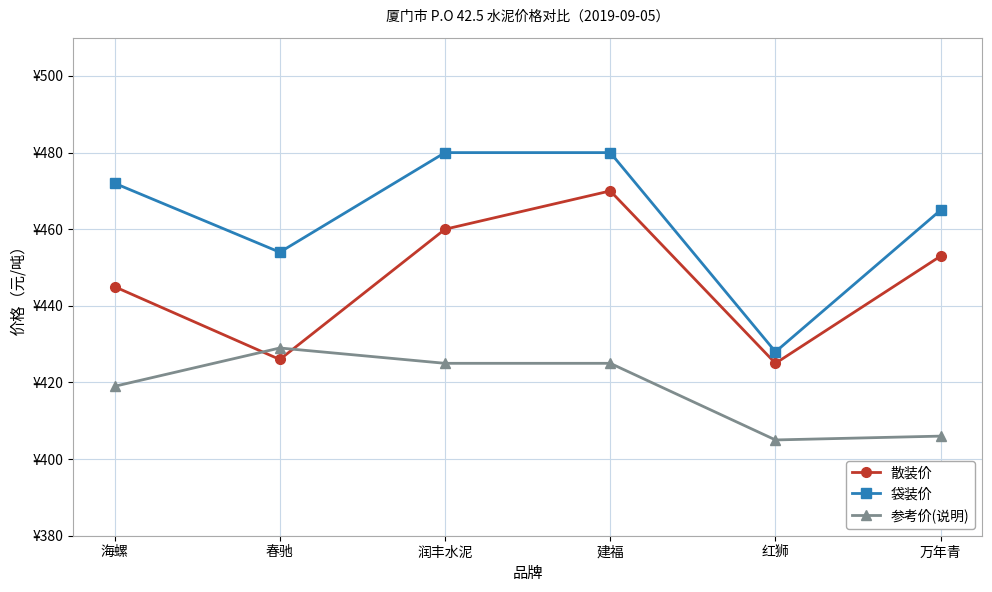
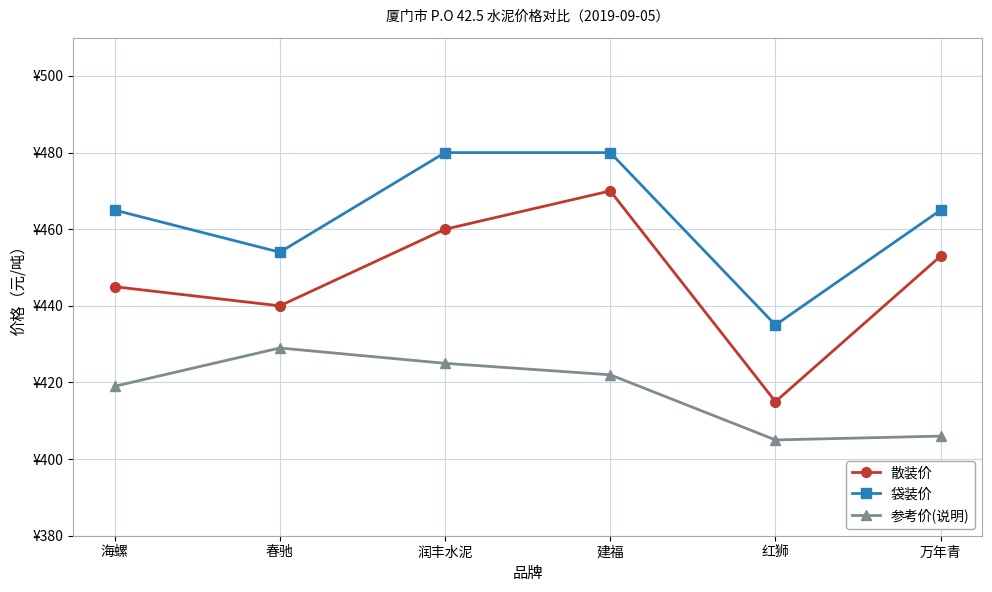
  {
    "散装价": {
      "海螺": "¥445",
-     "春驰": "¥426",
+     "春驰": "¥440",
      "润丰水泥": "¥460",
      "建福": "¥470",
-     "红狮": "¥425",
+     "红狮": "¥415",
      "万年青": "¥453"
    },
    "袋装价": {
-     "海螺": "¥472",
+     "海螺": "¥465",
      "春驰": "¥454",
      "润丰水泥": "¥480",
      "建福": "¥480",
-     "红狮": "¥428",
+     "红狮": "¥435",
      "万年青": "¥465"
    },
    "参考价(说明)": {
      "海螺": "¥419",
      "春驰": "¥429",
      "润丰水泥": "¥425",
-     "建福": "¥425",
+     "建福": "¥422",
      "红狮": "¥405",
      "万年青": "¥406"
    }
  }
